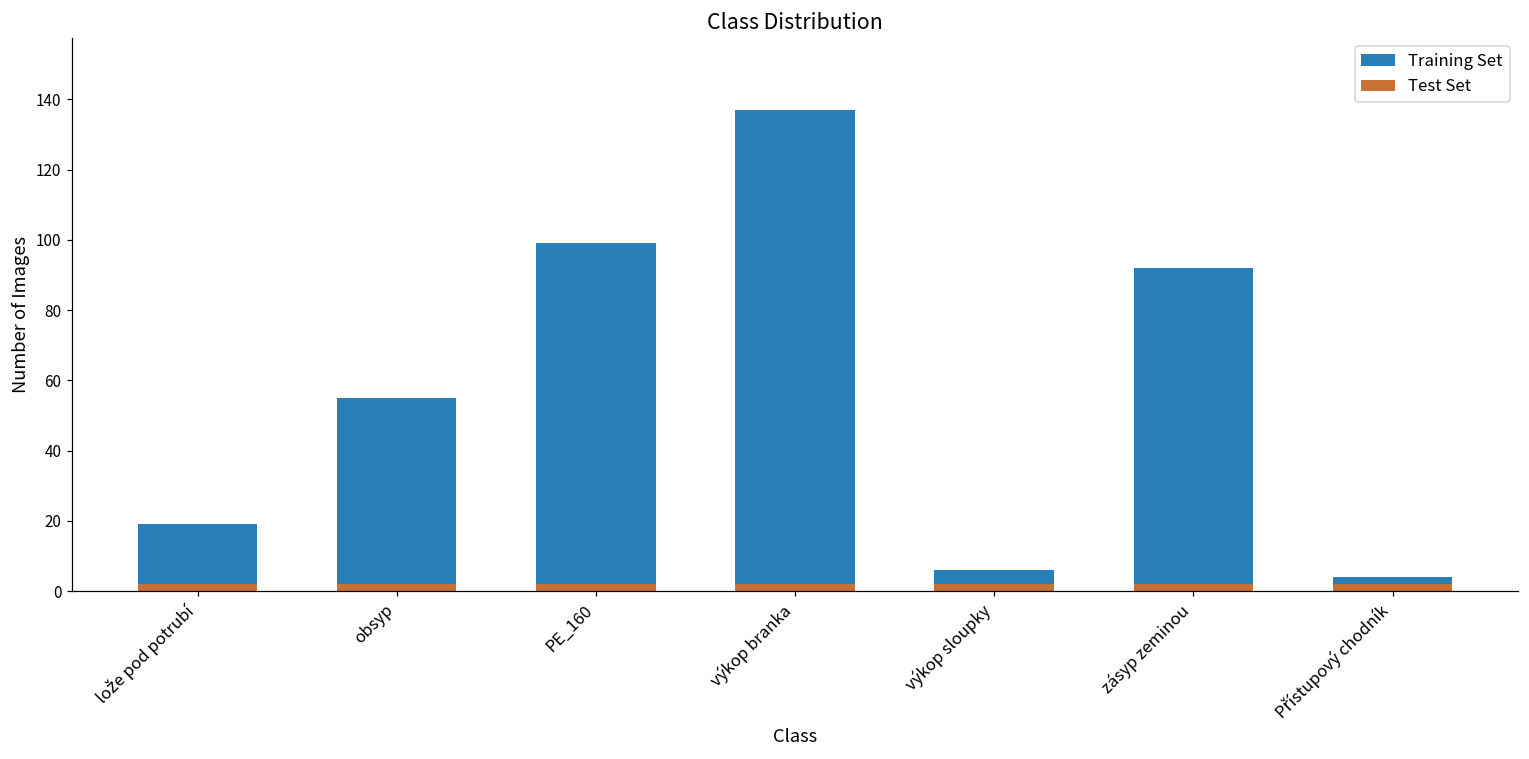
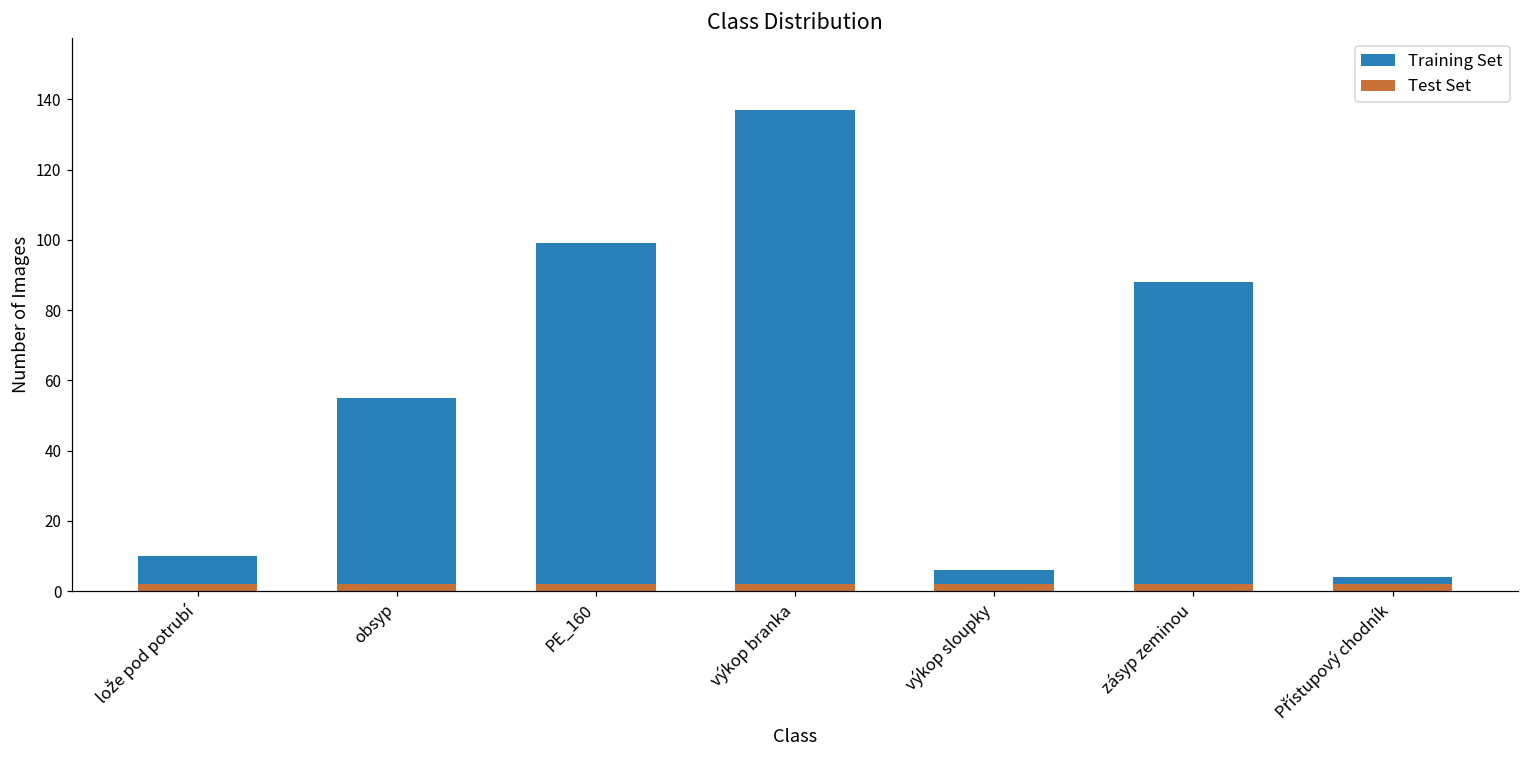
  {
    "Test Set": {
      "lože pod potrubí": 2,
      "obsyp": 2,
      "PE_160": 2,
      "výkop branka": 2,
      "výkop sloupky": 2,
      "zásyp zeminou": 2,
      "Přístupový chodník": 2
    },
    "Training Set": {
-     "lože pod potrubí": 17,
+     "lože pod potrubí": 8,
      "obsyp": 53,
      "PE_160": 97,
      "výkop branka": 135,
      "výkop sloupky": 4,
-     "zásyp zeminou": 90,
+     "zásyp zeminou": 86,
      "Přístupový chodník": 2
    }
  }
